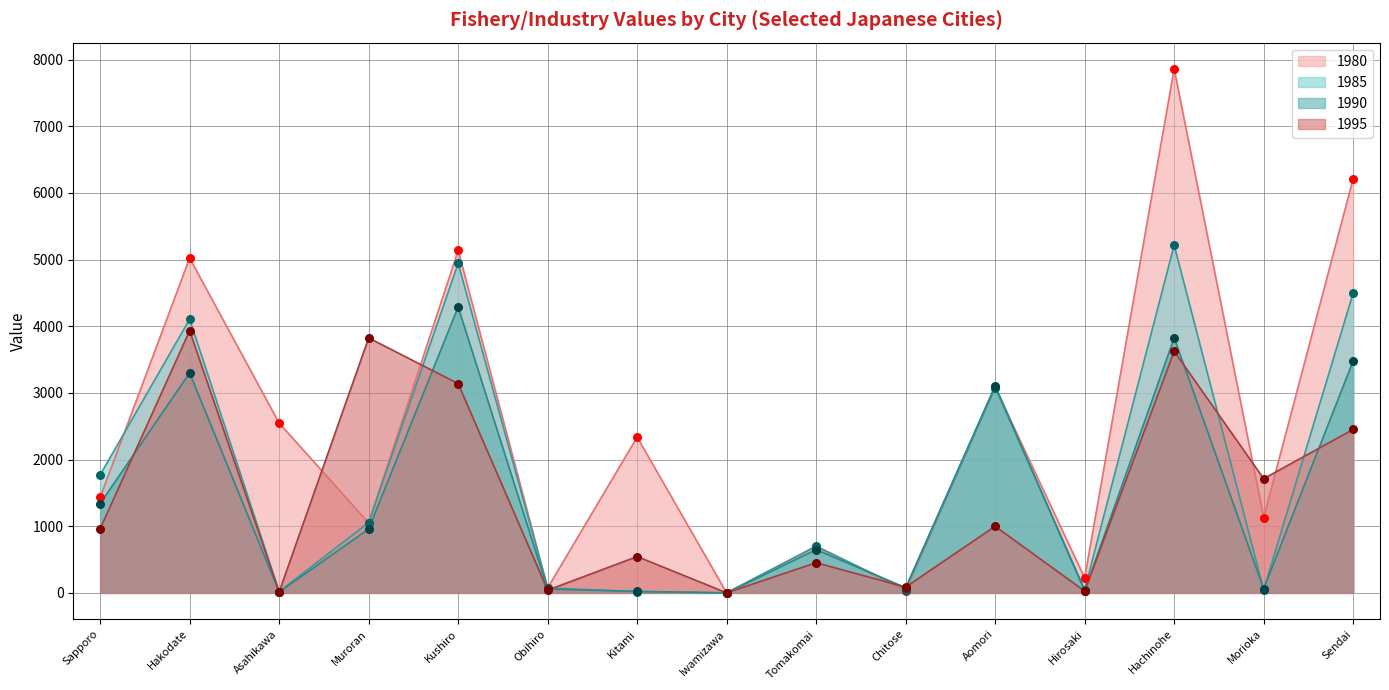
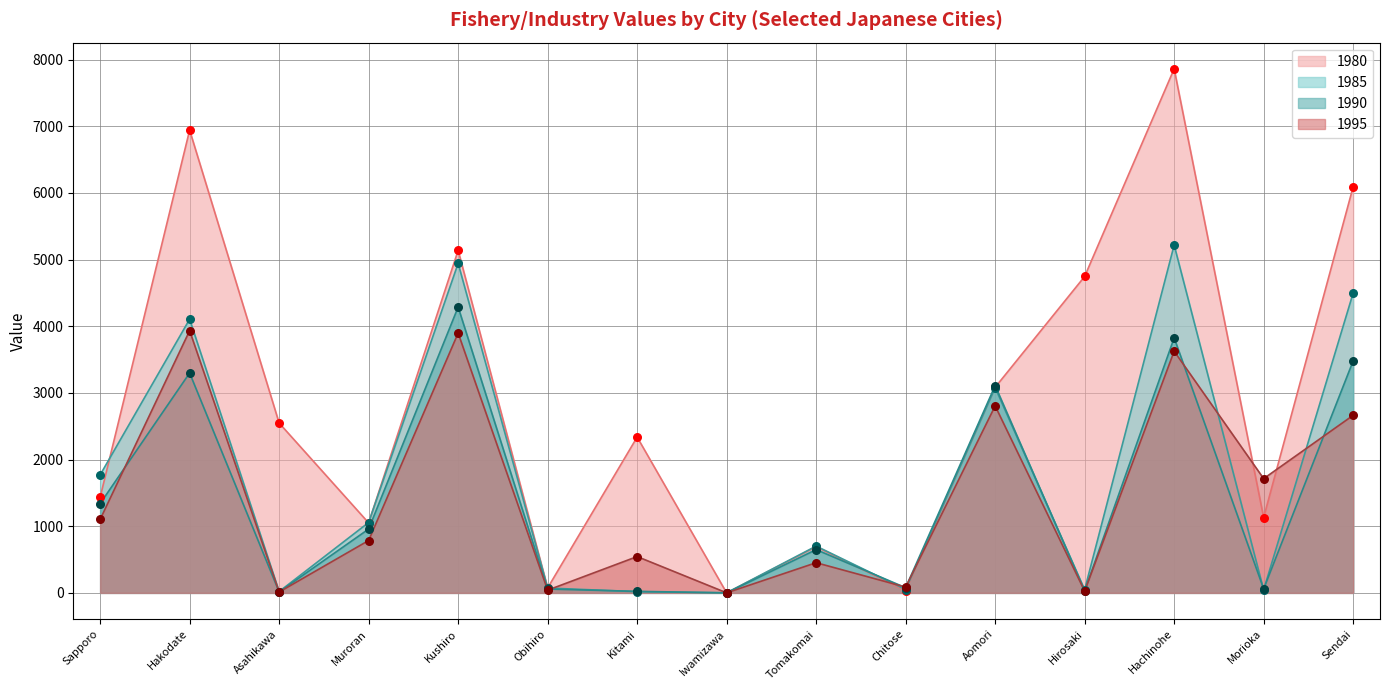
  {
    "1980": {
      "Sapporo": 1400,
-     "Hakodate": 5000,
+     "Hakodate": 6900,
      "Asahikawa": 2500,
      "Kushiro": 5100,
      "Kitami": 2300,
-     "Hirosaki": 200,
+     "Hirosaki": 4700,
      "Hachinohe": 7900,
      "Morioka": 1100,
-     "Sendai": 6200
+     "Sendai": 6100
    },
    "1995": {
-     "Sapporo": 1000,
+     "Sapporo": 1100,
      "Hakodate": 3900,
-     "Muroran": 3800,
-     "Kushiro": 3100,
+     "Muroran": 800,
+     "Kushiro": 3900,
      "Kitami": 500,
      "Tomakomai": 500,
-     "Aomori": 1000,
+     "Aomori": 2800,
      "Hachinohe": 3600,
      "Morioka": 1700,
-     "Sendai": 2500
+     "Sendai": 2700
    }
  }
